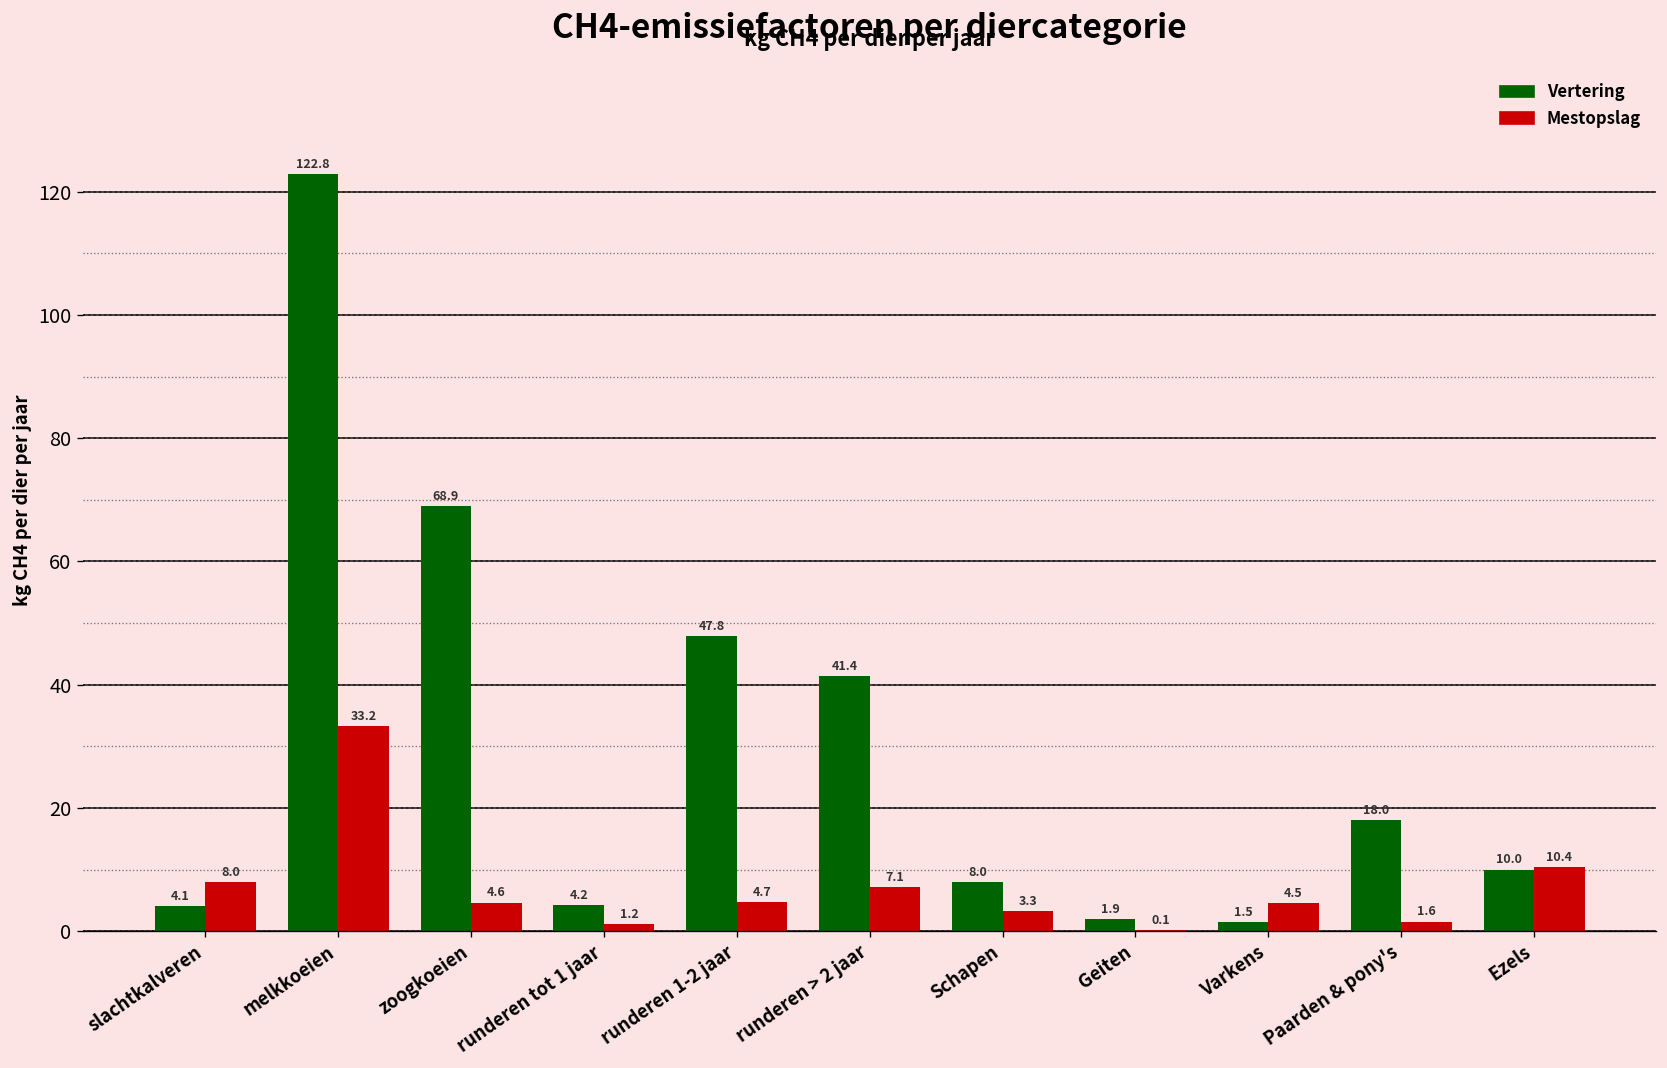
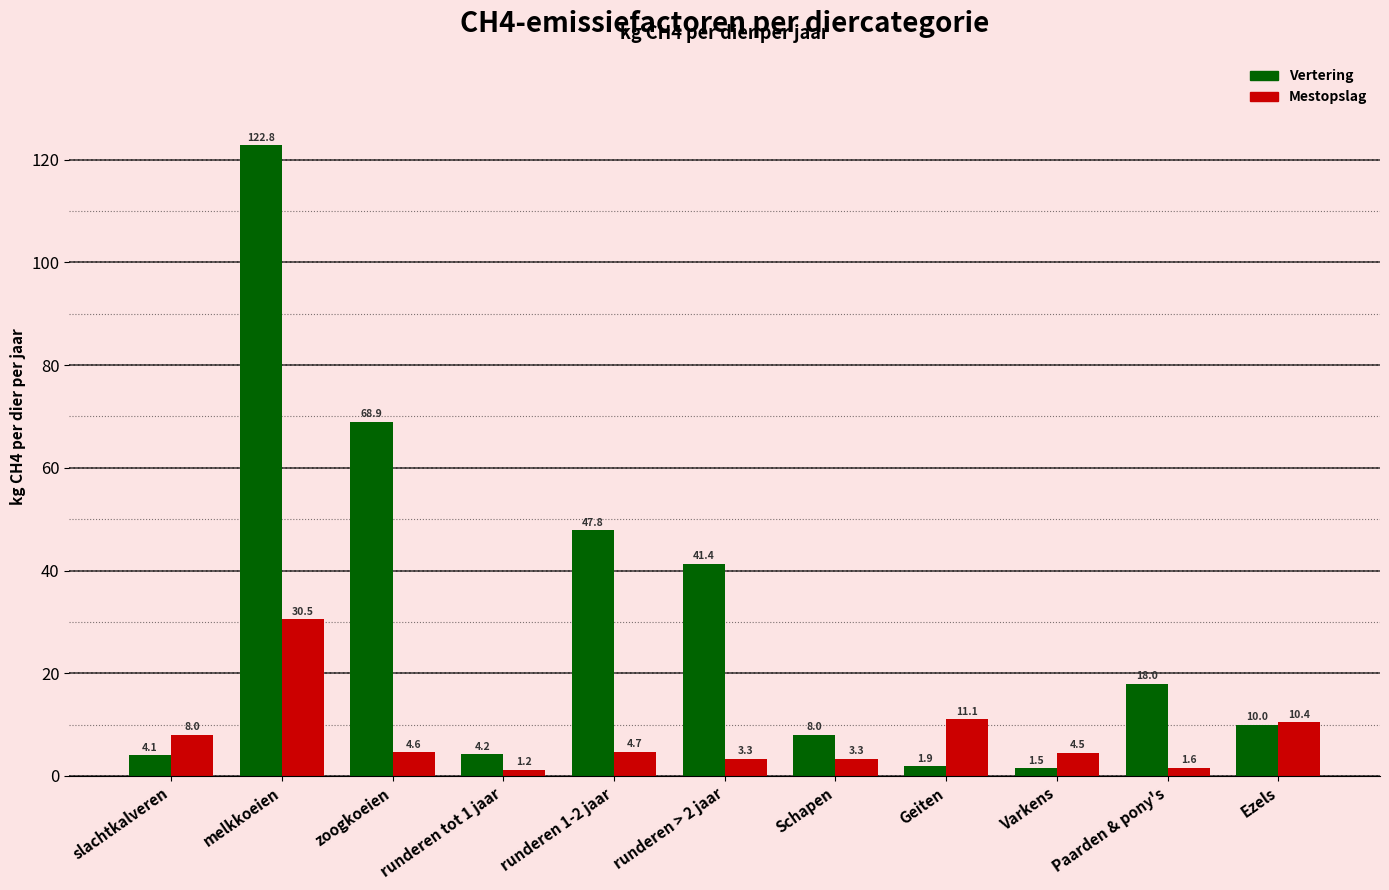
  {
    "Vertering": {
      "slachtkalveren": 4.1,
      "melkkoeien": 122.8,
      "zoogkoeien": 68.9,
      "runderen tot 1 jaar": 4.2,
      "runderen 1-2 jaar": 47.8,
      "runderen > 2 jaar": 41.4,
      "Schapen": 8.0,
      "Geiten": 1.9,
      "Varkens": 1.5,
      "Paarden & pony's": 18.0,
      "Ezels": 10.0
    },
    "Mestopslag": {
      "slachtkalveren": 8.0,
-     "melkkoeien": 33.2,
+     "melkkoeien": 30.5,
      "zoogkoeien": 4.6,
      "runderen tot 1 jaar": 1.2,
      "runderen 1-2 jaar": 4.7,
-     "runderen > 2 jaar": 7.1,
+     "runderen > 2 jaar": 3.3,
      "Schapen": 3.3,
-     "Geiten": 0.1,
+     "Geiten": 11.1,
      "Varkens": 4.5,
      "Paarden & pony's": 1.6,
      "Ezels": 10.4
    }
  }
